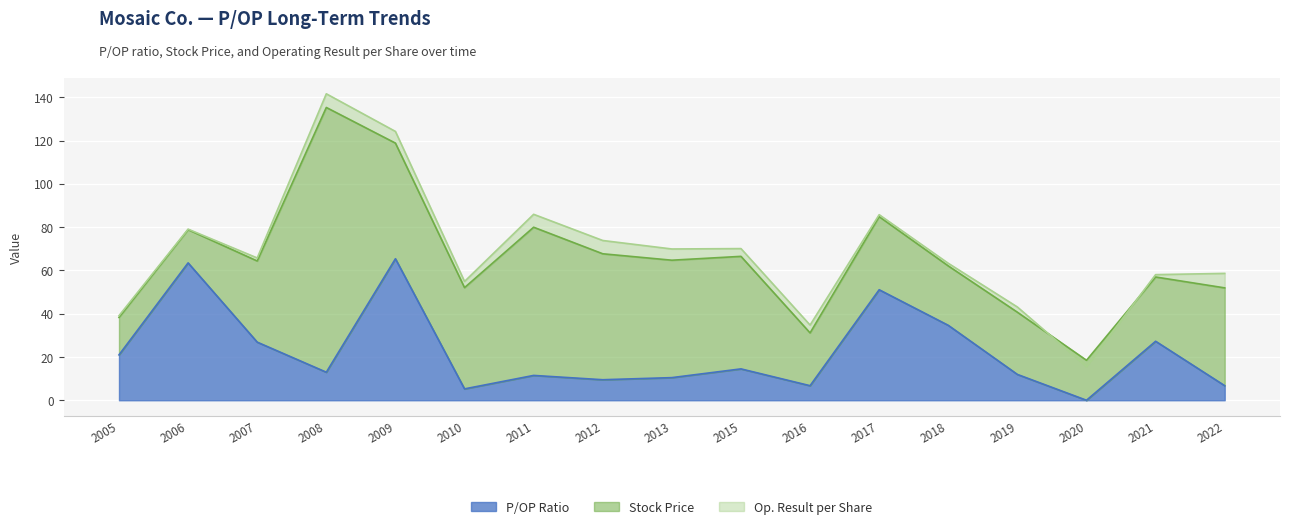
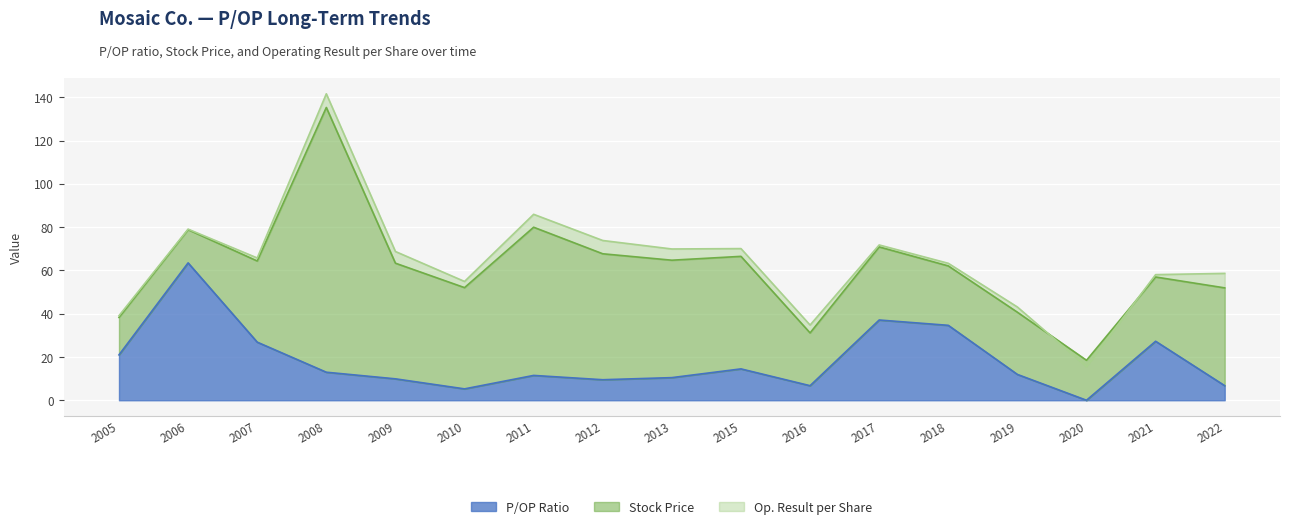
  {
    "P/OP Ratio": {
      "2005": 21,
      "2006": 63,
      "2007": 27,
      "2008": 13,
-     "2009": 65,
+     "2009": 10,
      "2010": 5,
      "2011": 11,
      "2012": 9,
      "2013": 10,
      "2015": 15,
      "2016": 7,
-     "2017": 51,
+     "2017": 37,
      "2018": 35,
      "2019": 12,
      "2020": 0,
      "2021": 27,
      "2022": 7
    }
  }
